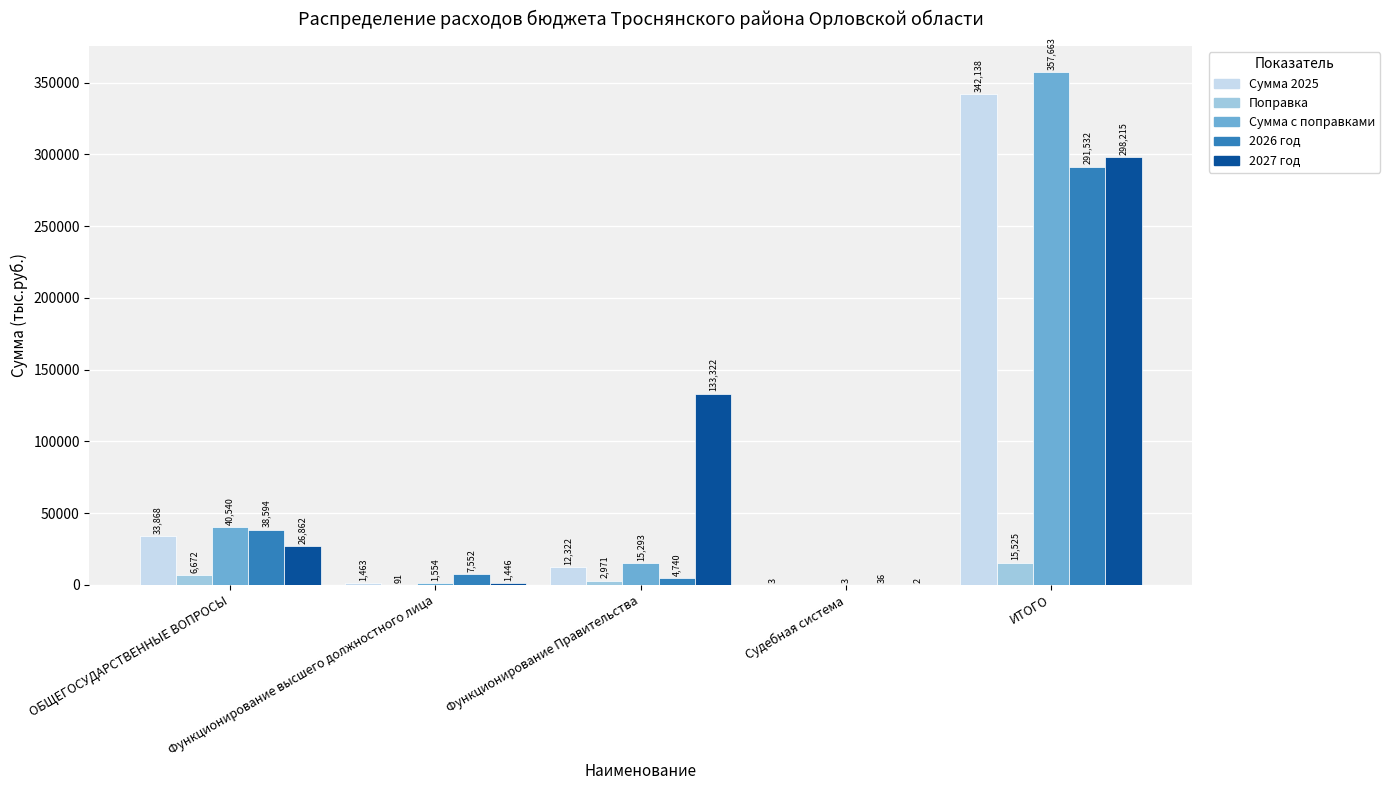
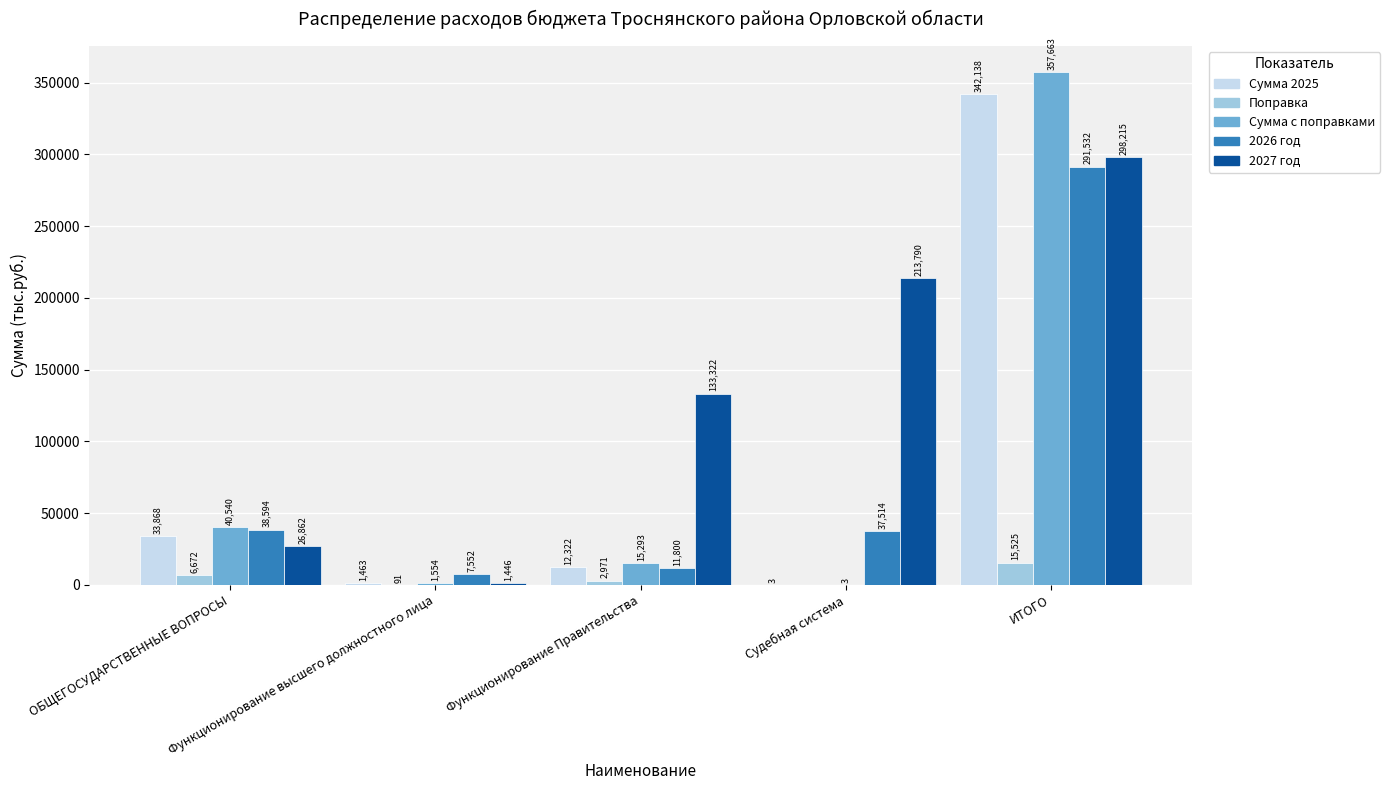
  {
    "2026 год": {
      "ОБЩЕГОСУДАРСТВЕННЫЕ ВОПРОСЫ": "38,594",
      "Функционирование высшего должностного лица": "7,552",
-     "Функционирование Правительства": "4,740",
-     "Судебная система": "36",
+     "Функционирование Правительства": "11,800",
+     "Судебная система": "37,514",
      "ИТОГО": "291,532"
    },
    "2027 год": {
      "ОБЩЕГОСУДАРСТВЕННЫЕ ВОПРОСЫ": "26,862",
      "Функционирование высшего должностного лица": "1,446",
      "Функционирование Правительства": "133,322",
-     "Судебная система": "2",
+     "Судебная система": "213,790",
      "ИТОГО": "298,215"
    }
  }
